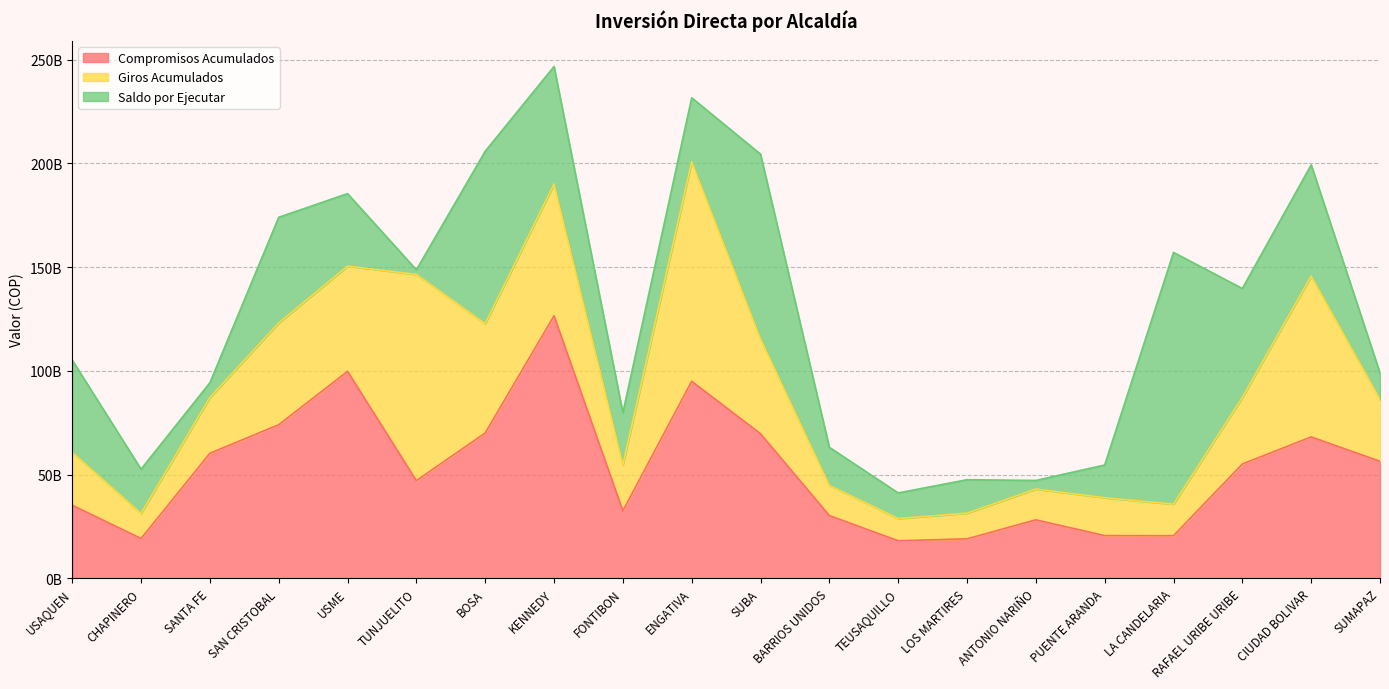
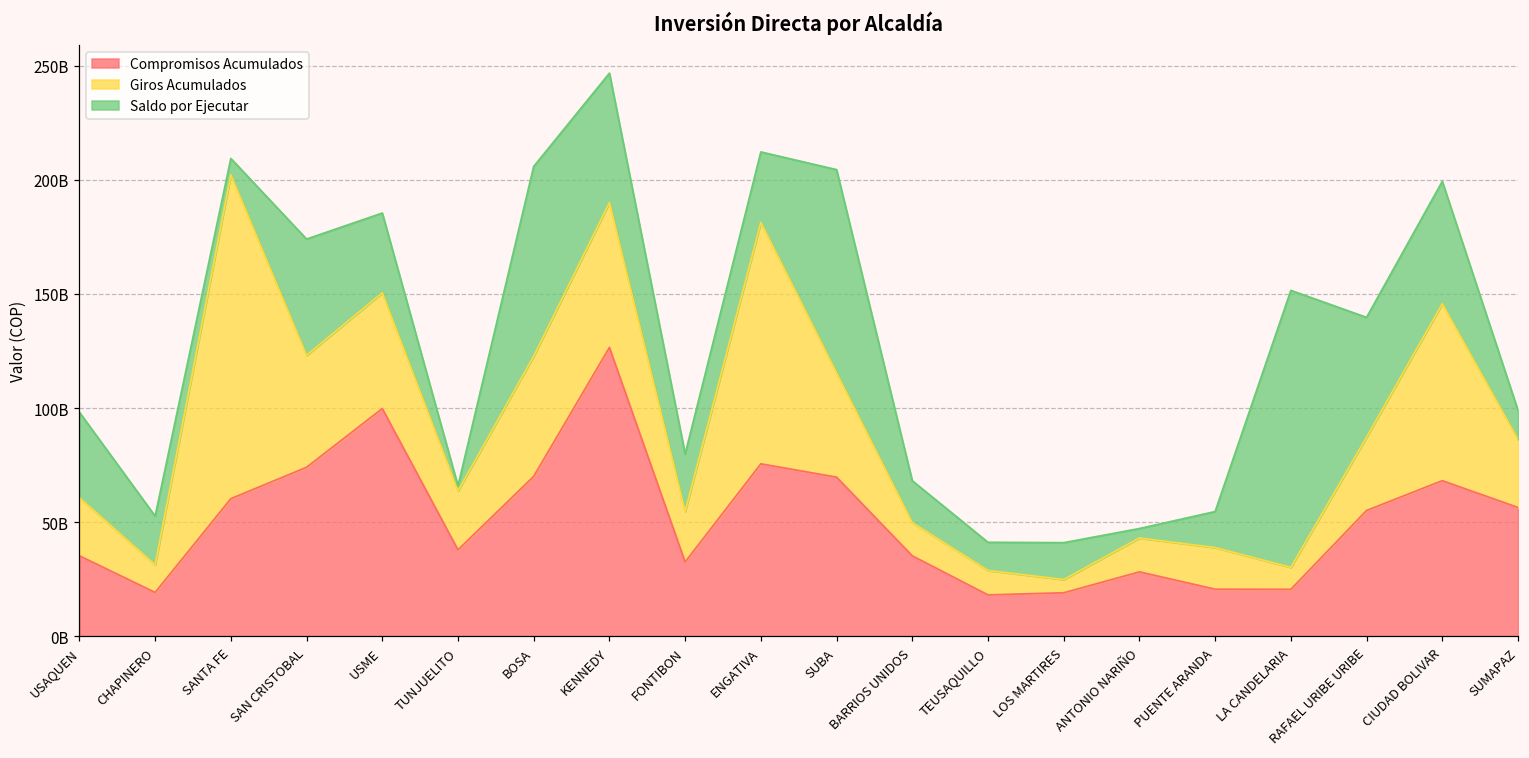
  {
    "Compromisos Acumulados": {
      "USAQUEN": 35000000000,
      "CHAPINERO": 19000000000,
      "SANTA FE": 60000000000,
      "SAN CRISTOBAL": 74000000000,
      "USME": 100000000000,
-     "TUNJUELITO": 47000000000,
+     "TUNJUELITO": 38000000000,
      "BOSA": 70000000000,
      "KENNEDY": 127000000000,
      "FONTIBON": 33000000000,
-     "ENGATIVA": 95000000000,
+     "ENGATIVA": 76000000000,
      "SUBA": 70000000000,
-     "BARRIOS UNIDOS": 30000000000,
+     "BARRIOS UNIDOS": 35000000000,
      "TEUSAQUILLO": 18000000000,
      "LOS MARTIRES": 19000000000,
      "ANTONIO NARIÑO": 28000000000,
      "PUENTE ARANDA": 21000000000,
      "LA CANDELARIA": 21000000000,
      "RAFAEL URIBE URIBE": 55000000000,
      "CIUDAD BOLIVAR": 68000000000,
      "SUMAPAZ": 56000000000
    },
    "Giros Acumulados": {
      "USAQUEN": 25000000000,
      "CHAPINERO": 12000000000,
-     "SANTA FE": 27000000000,
+     "SANTA FE": 142000000000,
      "SAN CRISTOBAL": 49000000000,
      "USME": 51000000000,
-     "TUNJUELITO": 99000000000,
+     "TUNJUELITO": 26000000000,
      "BOSA": 53000000000,
      "KENNEDY": 63000000000,
      "FONTIBON": 22000000000,
      "ENGATIVA": 106000000000,
      "SUBA": 46000000000,
      "BARRIOS UNIDOS": 15000000000,
      "TEUSAQUILLO": 11000000000,
-     "LOS MARTIRES": 12000000000,
+     "LOS MARTIRES": 6000000000,
      "ANTONIO NARIÑO": 15000000000,
      "PUENTE ARANDA": 18000000000,
-     "LA CANDELARIA": 15000000000,
+     "LA CANDELARIA": 10000000000,
      "RAFAEL URIBE URIBE": 32000000000,
      "CIUDAD BOLIVAR": 78000000000,
      "SUMAPAZ": 30000000000
    },
    "Saldo por Ejecutar": {
-     "USAQUEN": 44000000000,
+     "USAQUEN": 37000000000,
      "CHAPINERO": 21000000000,
      "SANTA FE": 7000000000,
      "SAN CRISTOBAL": 51000000000,
      "USME": 35000000000,
      "TUNJUELITO": 2000000000,
      "BOSA": 83000000000,
      "KENNEDY": 57000000000,
      "FONTIBON": 25000000000,
      "ENGATIVA": 31000000000,
      "SUBA": 89000000000,
      "BARRIOS UNIDOS": 18000000000,
      "TEUSAQUILLO": 12000000000,
      "LOS MARTIRES": 16000000000,
      "ANTONIO NARIÑO": 4000000000,
      "PUENTE ARANDA": 16000000000,
      "LA CANDELARIA": 121000000000,
      "RAFAEL URIBE URIBE": 53000000000,
      "CIUDAD BOLIVAR": 54000000000,
      "SUMAPAZ": 13000000000
    }
  }
